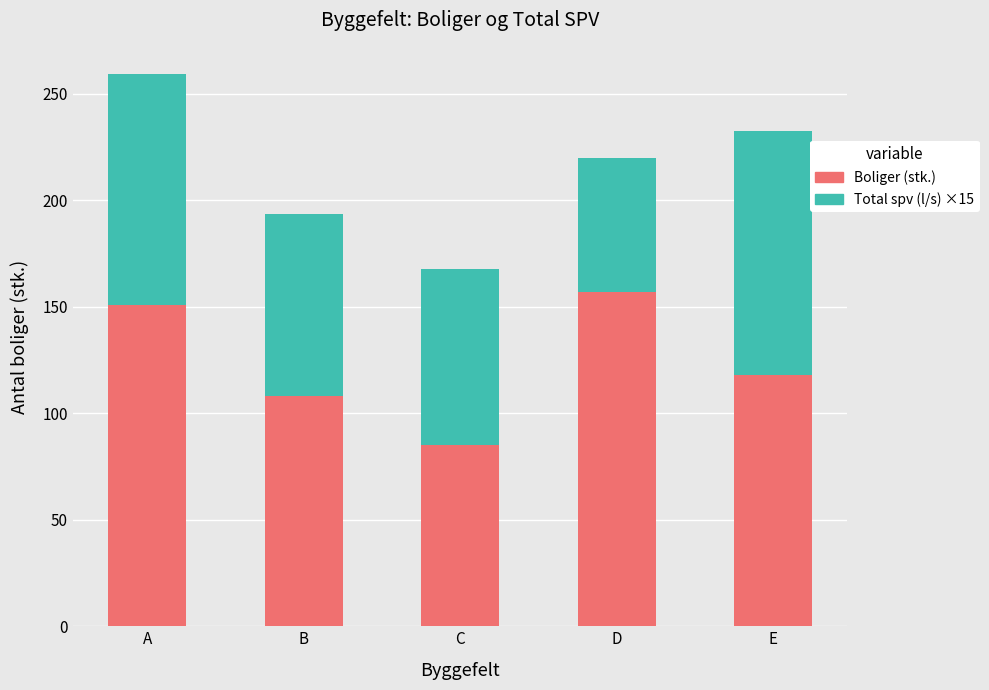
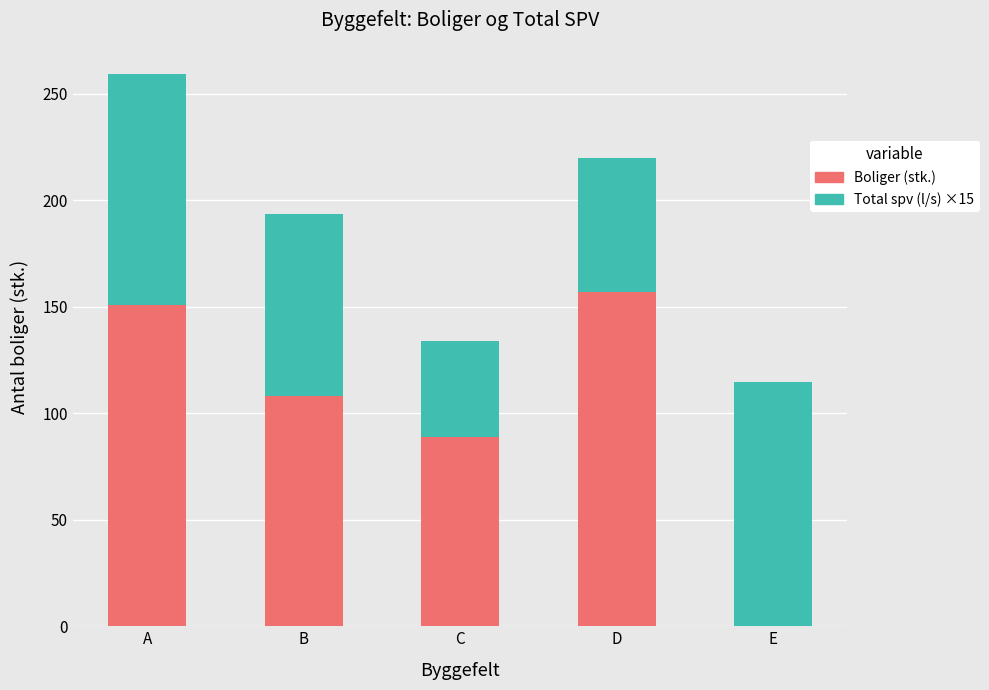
  {
    "Boliger (stk.)": {
      "A": 151,
      "B": 108,
-     "C": 85,
+     "C": 89,
      "D": 157,
-     "E": 118
+     "E": 0
    },
    "Total spv (l/s) ×15": {
      "A": 108,
      "B": 86,
-     "C": 83,
+     "C": 45,
      "D": 63,
      "E": 114
    }
  }
